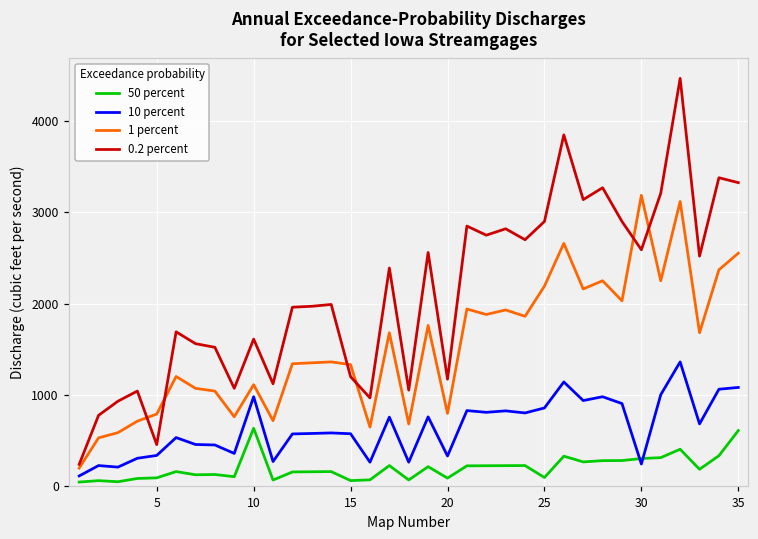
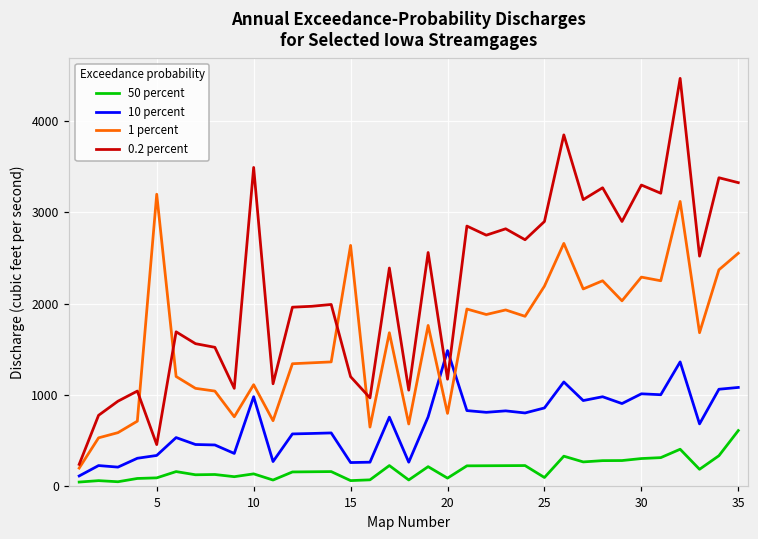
  {
    "50 percent": {
      "5": 100,
-     "10": 600,
+     "10": 100,
      "15": 100,
      "20": 100,
      "25": 100,
      "30": 300,
      "35": 600
    },
    "10 percent": {
      "5": 300,
      "10": 1000,
-     "15": 600,
-     "20": 300,
+     "15": 300,
+     "20": 1500,
      "25": 900,
-     "30": 200,
+     "30": 1000,
      "35": 1100
    },
    "1 percent": {
-     "5": 800,
+     "5": 3200,
      "10": 1100,
-     "15": 1300,
+     "15": 2600,
      "20": 800,
      "25": 2200,
-     "30": 3200,
+     "30": 2300,
      "35": 2600
    },
    "0.2 percent": {
      "5": 500,
-     "10": 1600,
+     "10": 3500,
      "15": 1200,
      "20": 1200,
      "25": 2900,
-     "30": 2600,
+     "30": 3300,
      "35": 3300
    }
  }
